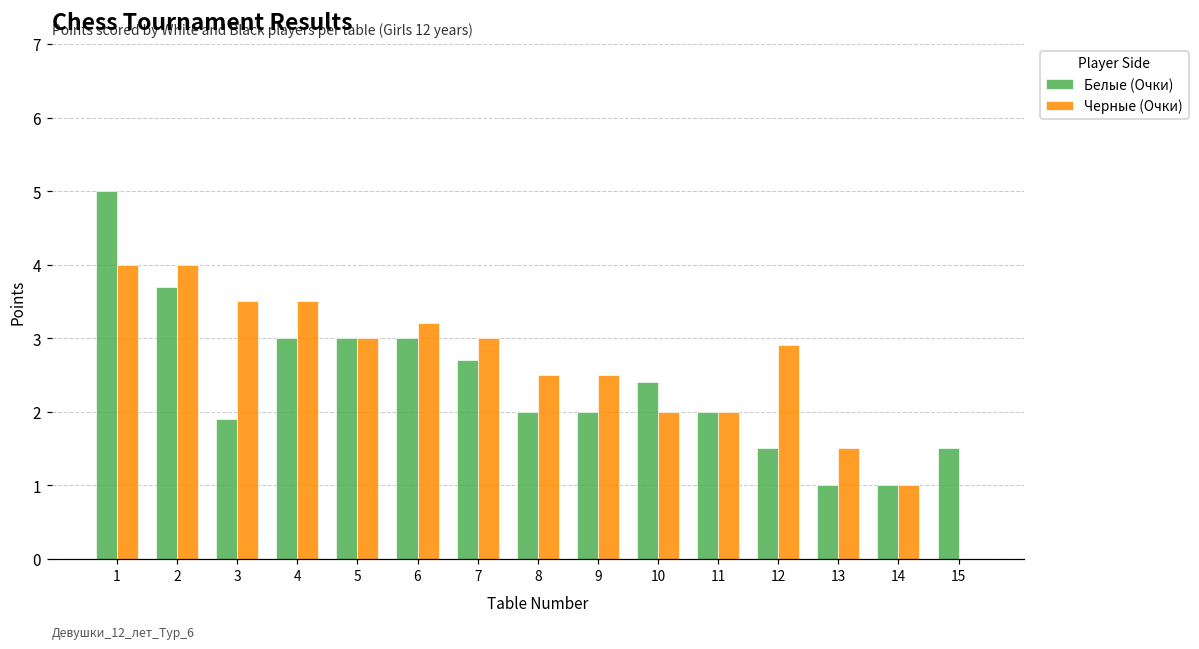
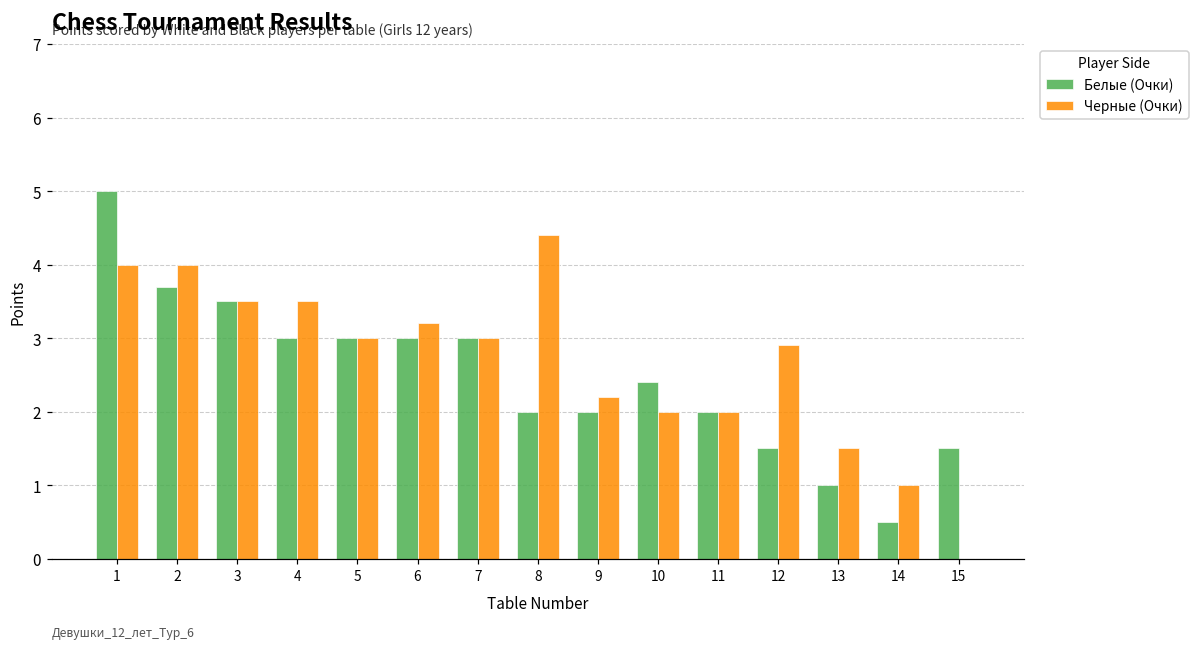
  {
    "Белые (Очки)": {
      "1": 5.0,
      "2": 3.7,
-     "3": 1.9,
+     "3": 3.5,
      "4": 3.0,
      "5": 3.0,
      "6": 3.0,
-     "7": 2.7,
+     "7": 3.0,
      "8": 2.0,
      "9": 2.0,
      "10": 2.4,
      "11": 2.0,
      "12": 1.5,
      "13": 1.0,
-     "14": 1.0,
+     "14": 0.5,
      "15": 1.5
    },
    "Черные (Очки)": {
      "1": 4.0,
      "2": 4.0,
      "3": 3.5,
      "4": 3.5,
      "5": 3.0,
      "6": 3.2,
      "7": 3.0,
-     "8": 2.5,
-     "9": 2.5,
+     "8": 4.4,
+     "9": 2.2,
      "10": 2.0,
      "11": 2.0,
      "12": 2.9,
      "13": 1.5,
      "14": 1.0,
      "15": 0.0
    }
  }
